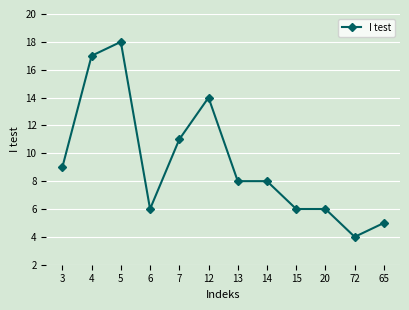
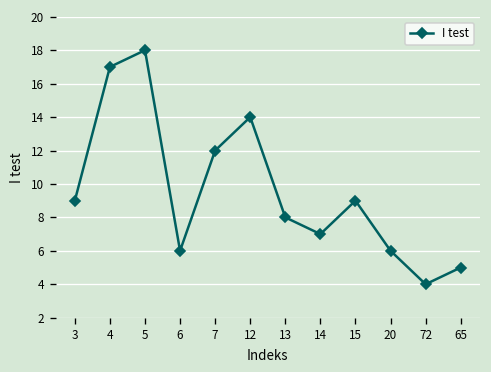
  {
    "3": 9,
    "4": 17,
    "5": 18,
    "6": 6,
-   "7": 11,
+   "7": 12,
    "12": 14,
    "13": 8,
-   "14": 8,
-   "15": 6,
+   "14": 7,
+   "15": 9,
    "20": 6,
    "72": 4,
    "65": 5
  }
